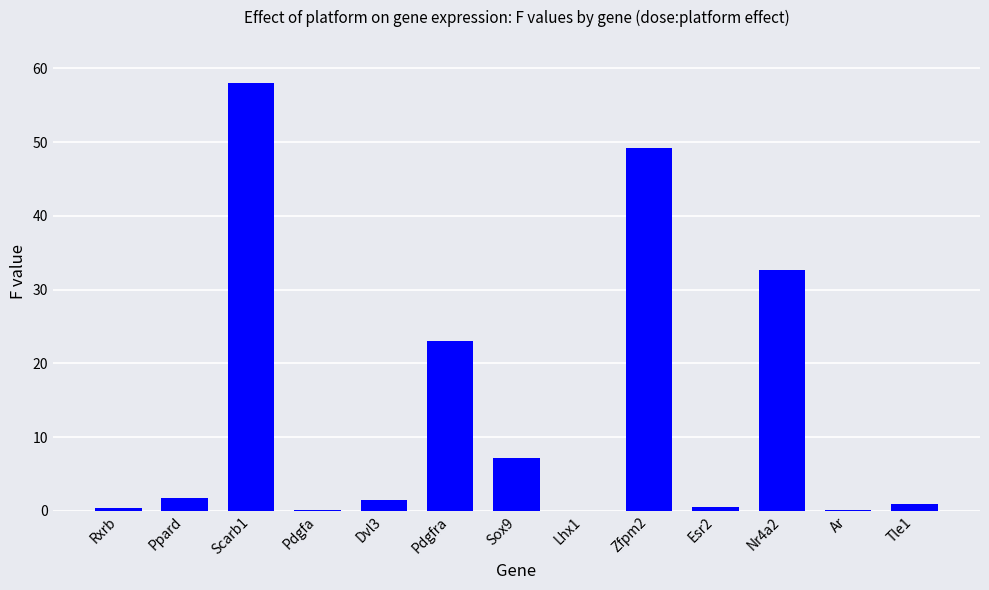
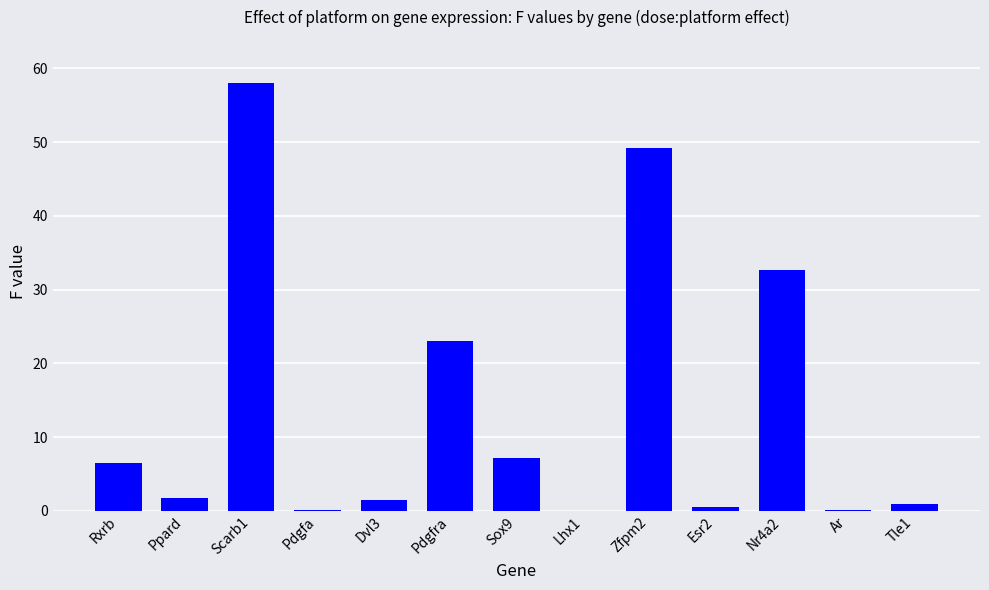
  {
-   "Rxrb": 0,
+   "Rxrb": 6,
    "Ppard": 2,
    "Scarb1": 58,
    "Dvl3": 1,
    "Pdgfra": 23,
    "Sox9": 7,
    "Zfpm2": 49,
    "Esr2": 0,
    "Nr4a2": 33,
    "Tle1": 1
  }
